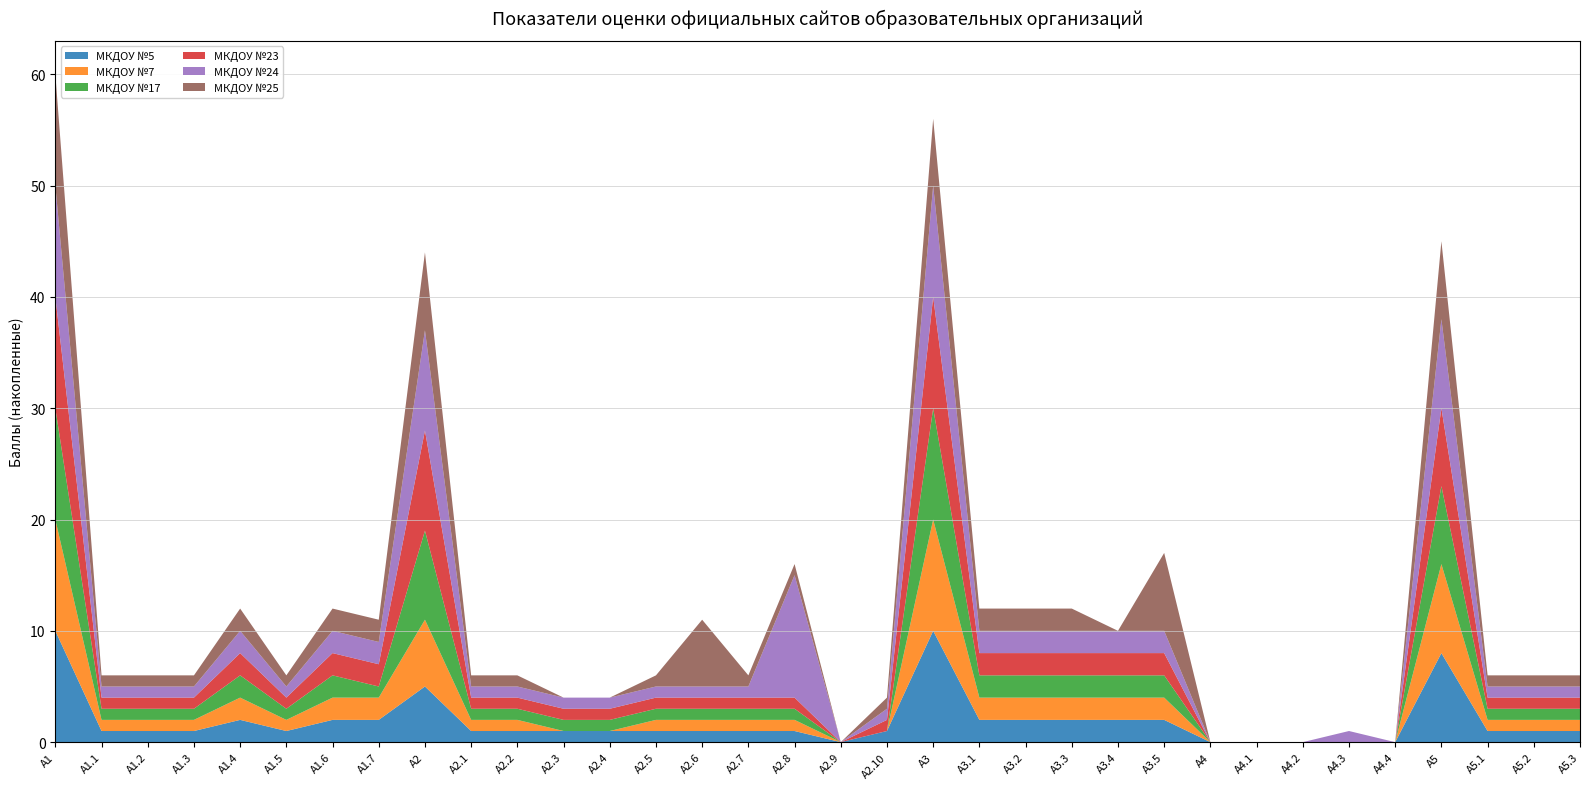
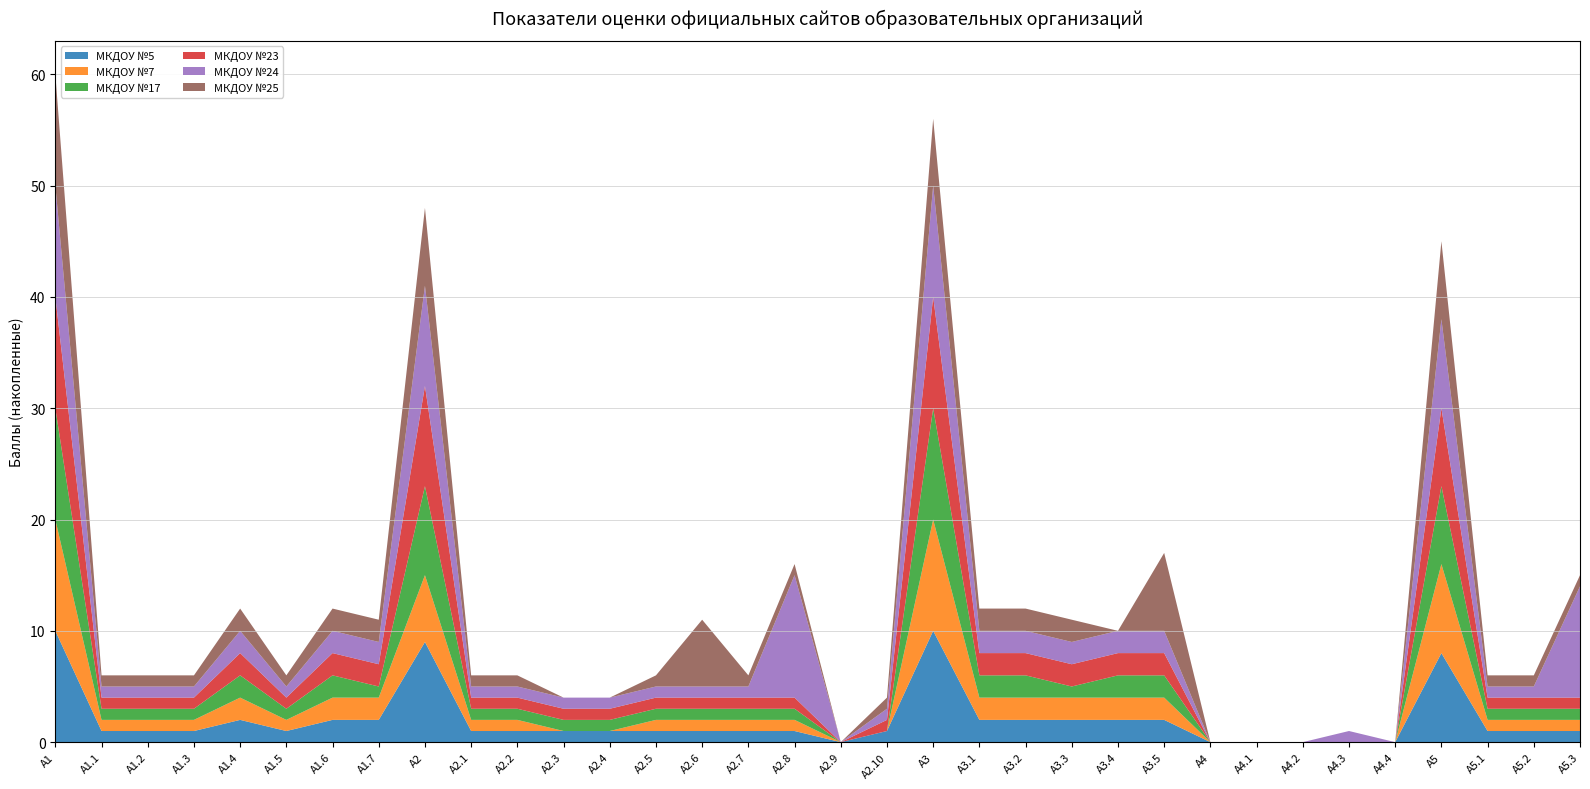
  {
    "МКДОУ №5": {
      "А1": 10,
      "А1.1": 1,
      "А1.2": 1,
      "А1.3": 1,
      "А1.4": 2,
      "А1.5": 1,
      "А1.6": 2,
      "А1.7": 2,
-     "А2": 5,
+     "А2": 9,
      "А2.1": 1,
      "А2.2": 1,
      "А2.5": 1,
      "А2.6": 1,
      "А2.7": 1,
      "А2.8": 1,
      "А3": 10,
      "А3.1": 2,
      "А3.2": 2,
      "А3.3": 2,
      "А3.4": 2,
      "А3.5": 2,
      "А5": 8,
      "А5.1": 1,
      "А5.2": 1,
      "А5.3": 1
    },
    "МКДОУ №7": {
      "А1": 10,
      "А1.1": 1,
      "А1.2": 1,
      "А1.3": 1,
      "А1.4": 2,
      "А1.5": 1,
      "А1.6": 2,
      "А1.7": 2,
      "А2": 6,
      "А2.1": 1,
      "А2.2": 1,
      "А2.5": 1,
      "А2.6": 1,
      "А2.7": 1,
      "А2.8": 1,
      "А3": 10,
      "А3.1": 2,
      "А3.2": 2,
      "А3.3": 2,
      "А3.4": 2,
      "А3.5": 2,
      "А5": 8,
      "А5.1": 1,
      "А5.2": 1,
      "А5.3": 1
    },
    "МКДОУ №17": {
      "А1": 10,
      "А1.1": 1,
      "А1.2": 1,
      "А1.3": 1,
      "А1.4": 2,
      "А1.5": 1,
      "А1.6": 2,
      "А1.7": 1,
      "А2": 8,
      "А2.1": 1,
      "А2.2": 1,
      "А2.3": 1,
      "А2.4": 1,
      "А2.5": 1,
      "А2.6": 1,
      "А2.7": 1,
      "А2.8": 1,
      "А3": 10,
      "А3.1": 2,
      "А3.2": 2,
-     "А3.3": 2,
+     "А3.3": 1,
      "А3.4": 2,
      "А3.5": 2,
      "А5": 7,
      "А5.1": 1,
      "А5.2": 1,
      "А5.3": 1
    },
    "МКДОУ №23": {
      "А1": 10,
      "А1.1": 1,
      "А1.2": 1,
      "А1.3": 1,
      "А1.4": 2,
      "А1.5": 1,
      "А1.6": 2,
      "А1.7": 2,
      "А2": 9,
      "А2.1": 1,
      "А2.2": 1,
      "А2.3": 1,
      "А2.4": 1,
      "А2.5": 1,
      "А2.6": 1,
      "А2.7": 1,
      "А2.8": 1,
      "А2.10": 1,
      "А3": 10,
      "А3.1": 2,
      "А3.2": 2,
      "А3.3": 2,
      "А3.4": 2,
      "А3.5": 2,
      "А5": 7,
      "А5.1": 1,
      "А5.2": 1,
      "А5.3": 1
    },
    "МКДОУ №24": {
      "А1": 10,
      "А1.1": 1,
      "А1.2": 1,
      "А1.3": 1,
      "А1.4": 2,
      "А1.5": 1,
      "А1.6": 2,
      "А1.7": 2,
      "А2": 9,
      "А2.1": 1,
      "А2.2": 1,
      "А2.5": 1,
      "А2.6": 1,
      "А2.7": 1,
      "А2.8": 11,
      "А2.10": 1,
      "А3": 10,
      "А3.1": 2,
      "А3.2": 2,
      "А3.3": 2,
      "А3.5": 2,
      "А5": 8,
      "А5.1": 1,
      "А5.2": 1,
-     "А5.3": 1
+     "А5.3": 10
    },
    "МКДОУ №25": {
      "А1": 10,
      "А1.1": 1,
      "А1.2": 1,
      "А1.3": 1,
      "А1.4": 2,
      "А1.5": 1,
      "А1.6": 2,
      "А1.7": 2,
      "А2": 7,
      "А2.1": 1,
      "А2.2": 1,
      "А2.5": 1,
      "А2.6": 6,
      "А2.7": 1,
      "А2.8": 1,
      "А2.10": 1,
      "А3": 6,
      "А3.1": 2,
      "А3.2": 2,
      "А3.3": 2,
      "А3.5": 7,
      "А5": 7,
      "А5.1": 1,
      "А5.2": 1,
      "А5.3": 1
    }
  }
